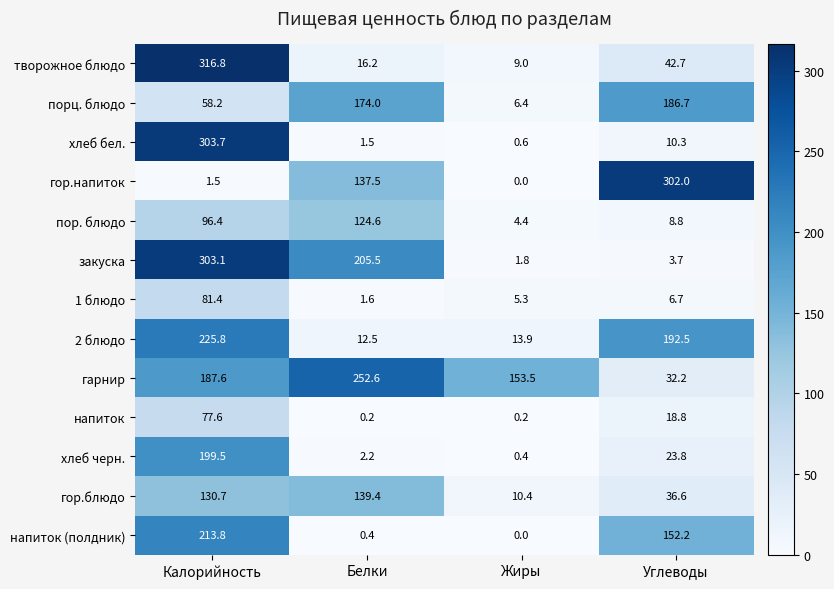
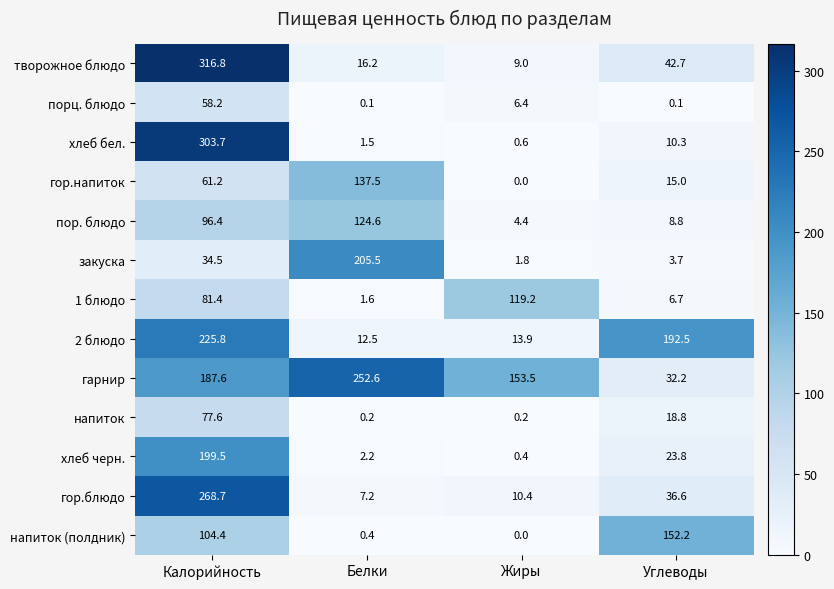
  {
    "творожное блюдо": {
      "Калорийность": 316.8,
      "Белки": 16.2,
      "Жиры": 9.0,
      "Углеводы": 42.7
    },
    "порц. блюдо": {
      "Калорийность": 58.2,
-     "Белки": 174.0,
+     "Белки": 0.1,
      "Жиры": 6.4,
-     "Углеводы": 186.7
+     "Углеводы": 0.1
    },
    "хлеб бел.": {
      "Калорийность": 303.7,
      "Белки": 1.5,
      "Жиры": 0.6,
      "Углеводы": 10.3
    },
    "гор.напиток": {
-     "Калорийность": 1.5,
+     "Калорийность": 61.2,
      "Белки": 137.5,
      "Жиры": 0.0,
-     "Углеводы": 302.0
+     "Углеводы": 15.0
    },
    "пор. блюдо": {
      "Калорийность": 96.4,
      "Белки": 124.6,
      "Жиры": 4.4,
      "Углеводы": 8.8
    },
    "закуска": {
-     "Калорийность": 303.1,
+     "Калорийность": 34.5,
      "Белки": 205.5,
      "Жиры": 1.8,
      "Углеводы": 3.7
    },
    "1 блюдо": {
      "Калорийность": 81.4,
      "Белки": 1.6,
-     "Жиры": 5.3,
+     "Жиры": 119.2,
      "Углеводы": 6.7
    },
    "2 блюдо": {
      "Калорийность": 225.8,
      "Белки": 12.5,
      "Жиры": 13.9,
      "Углеводы": 192.5
    },
    "гарнир": {
      "Калорийность": 187.6,
      "Белки": 252.6,
      "Жиры": 153.5,
      "Углеводы": 32.2
    },
    "напиток": {
      "Калорийность": 77.6,
      "Белки": 0.2,
      "Жиры": 0.2,
      "Углеводы": 18.8
    },
    "хлеб черн.": {
      "Калорийность": 199.5,
      "Белки": 2.2,
      "Жиры": 0.4,
      "Углеводы": 23.8
    },
    "гор.блюдо": {
-     "Калорийность": 130.7,
-     "Белки": 139.4,
+     "Калорийность": 268.7,
+     "Белки": 7.2,
      "Жиры": 10.4,
      "Углеводы": 36.6
    },
    "напиток (полдник)": {
-     "Калорийность": 213.8,
+     "Калорийность": 104.4,
      "Белки": 0.4,
      "Жиры": 0.0,
      "Углеводы": 152.2
    }
  }
